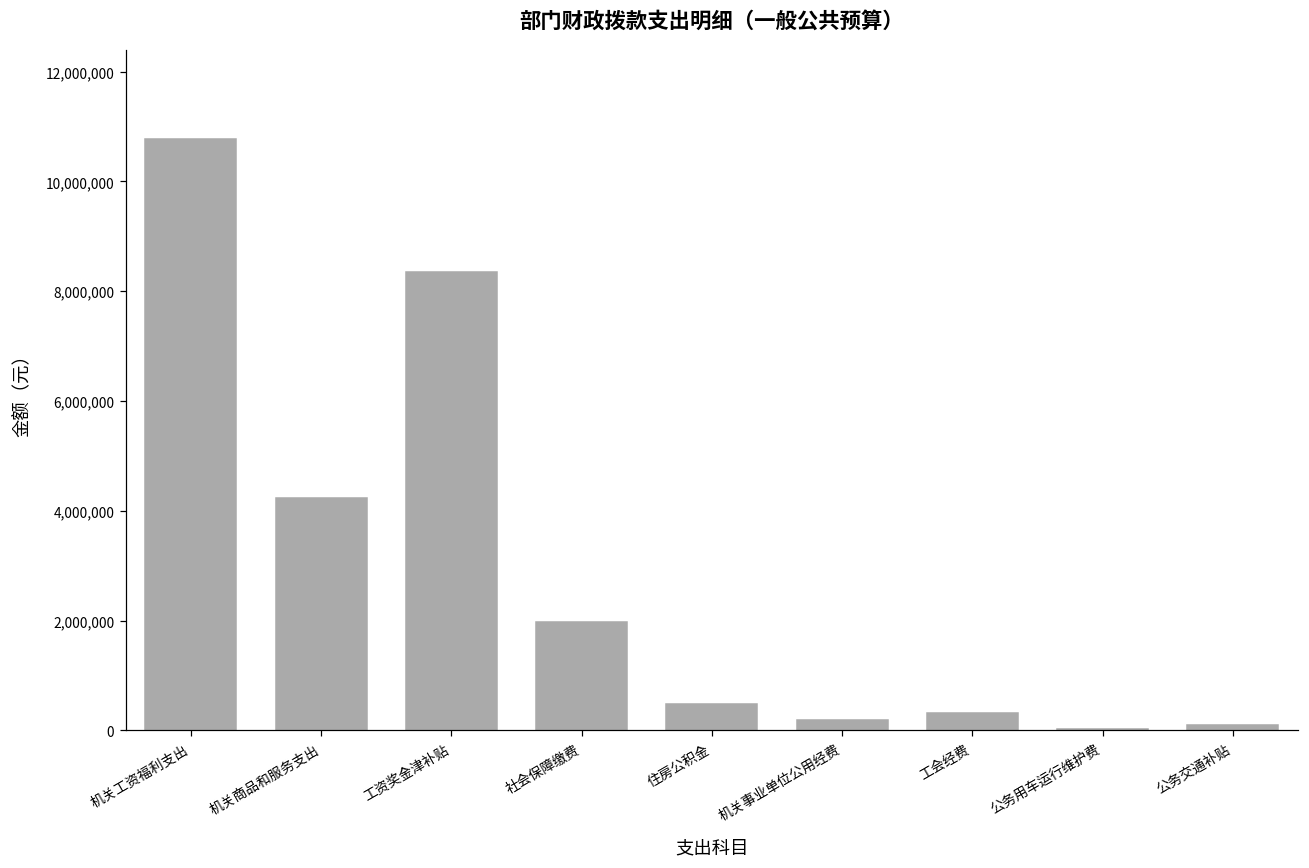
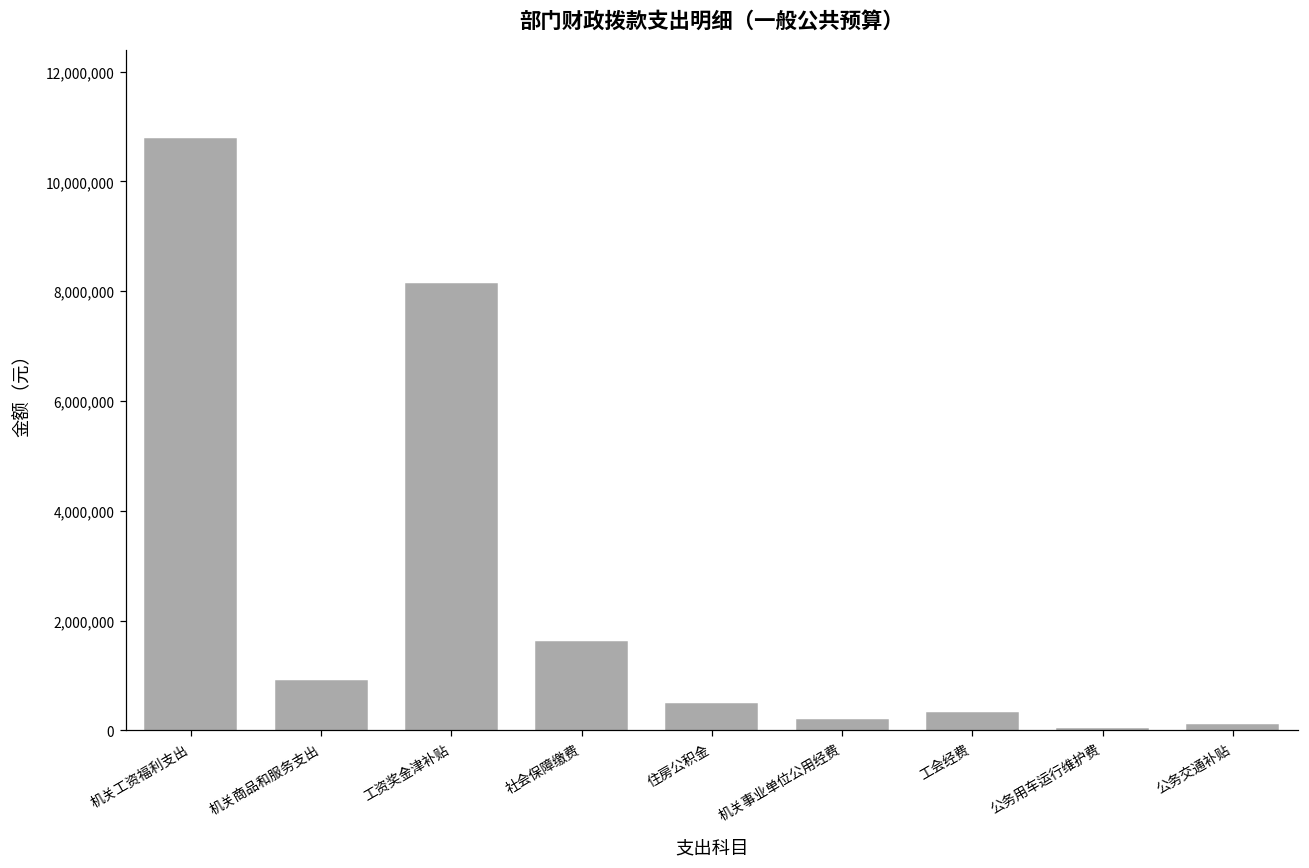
  {
    "机关工资福利支出": "10,800,000",
-   "机关商品和服务支出": "4,200,000",
-   "工资奖金津补贴": "8,400,000",
-   "社会保障缴费": "2,000,000",
+   "机关商品和服务支出": "900,000",
+   "工资奖金津补贴": "8,100,000",
+   "社会保障缴费": "1,600,000",
    "住房公积金": "500,000",
    "机关事业单位公用经费": "200,000",
    "工会经费": "300,000",
    "公务交通补贴": "100,000"
  }
